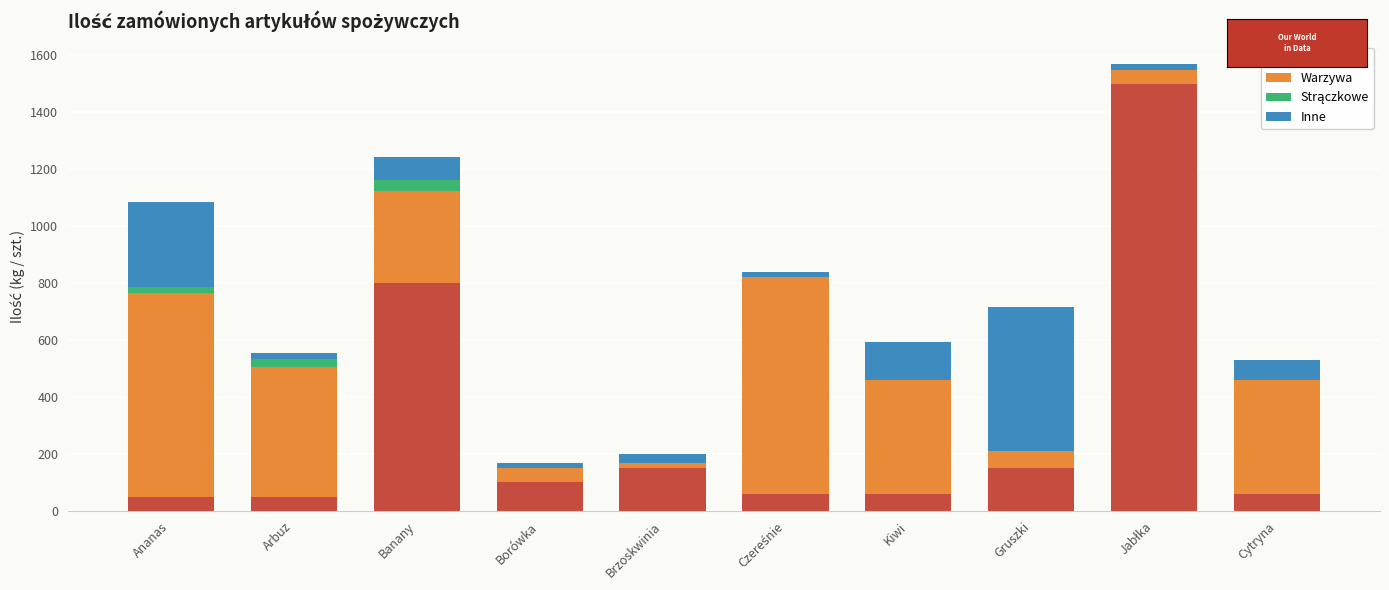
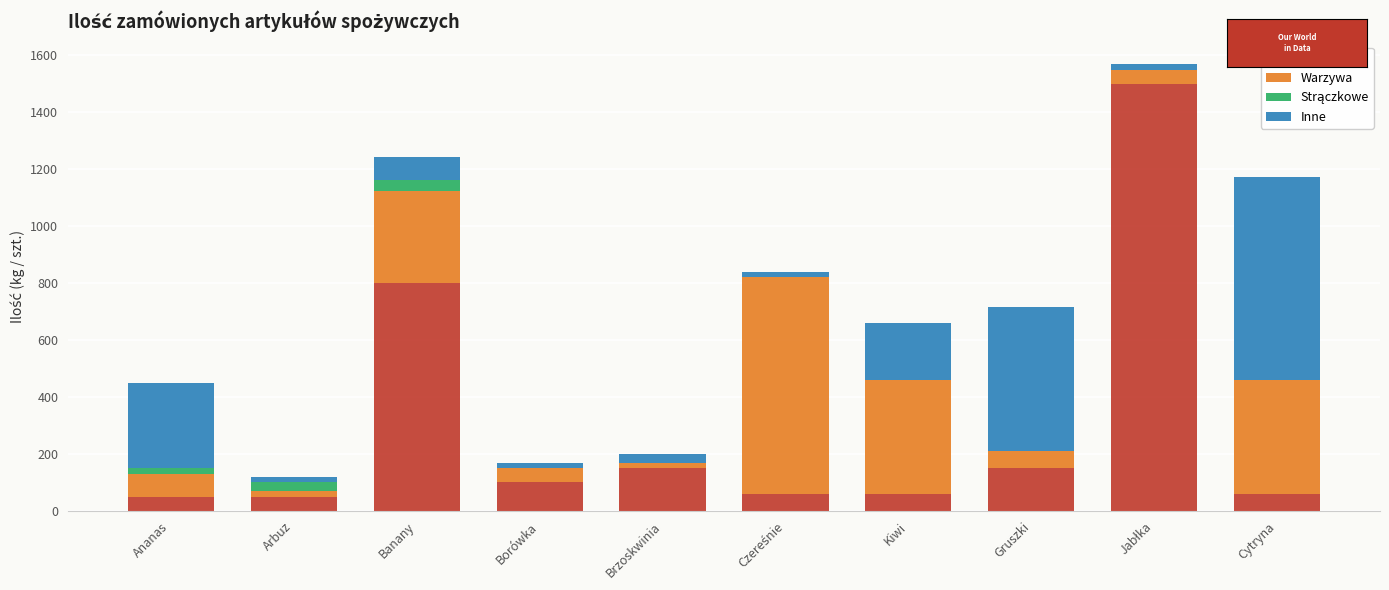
  {
    "Warzywa": {
-     "Ananas": 720,
-     "Arbuz": 460,
+     "Ananas": 80,
+     "Arbuz": 20,
      "Banany": 320,
      "Borówka": 50,
      "Brzoskwinia": 20,
      "Czereśnie": 760,
      "Kiwi": 400,
      "Gruszki": 60,
      "Jabłka": 50,
      "Cytryna": 400
    },
    "Strączkowe": {
      "Ananas": 20,
      "Arbuz": 30,
      "Banany": 40,
      "Borówka": 0,
      "Brzoskwinia": 0,
      "Czereśnie": 0,
      "Kiwi": 0,
      "Gruszki": 0,
      "Jabłka": 0,
      "Cytryna": 0
    },
    "Inne": {
      "Ananas": 300,
      "Arbuz": 20,
      "Banany": 80,
      "Borówka": 20,
      "Brzoskwinia": 30,
      "Czereśnie": 20,
-     "Kiwi": 140,
+     "Kiwi": 200,
      "Gruszki": 510,
      "Jabłka": 20,
-     "Cytryna": 70
+     "Cytryna": 710
    }
  }
